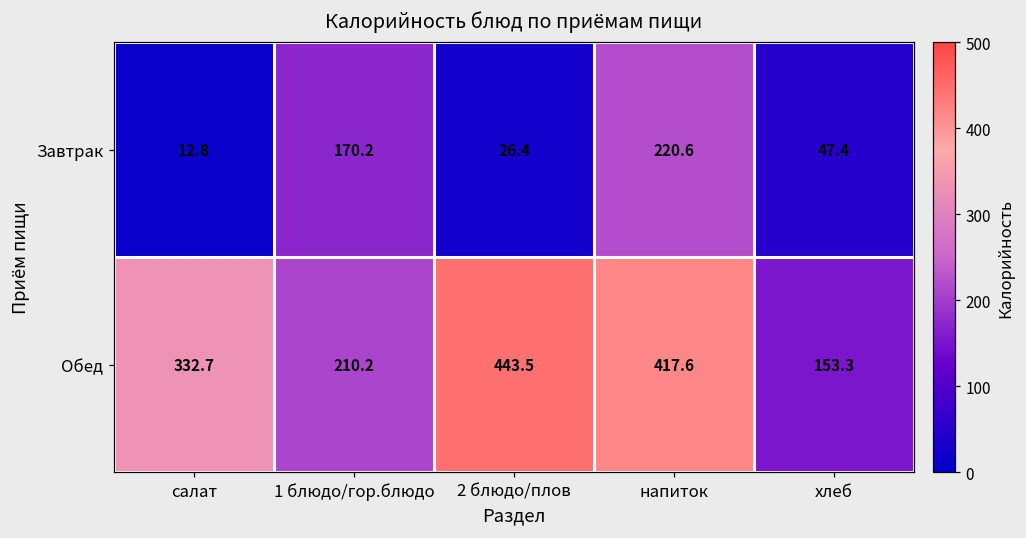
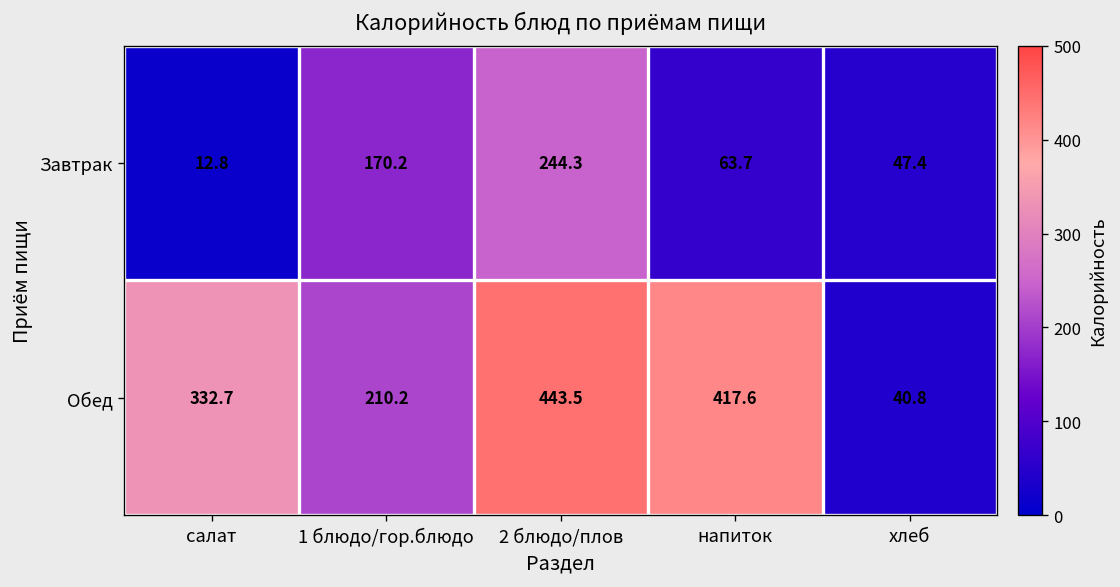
  {
    "Завтрак": {
      "салат": 12.8,
      "1 блюдо/гор.блюдо": 170.2,
-     "2 блюдо/плов": 26.4,
-     "напиток": 220.6,
+     "2 блюдо/плов": 244.3,
+     "напиток": 63.7,
      "хлеб": 47.4
    },
    "Обед": {
      "салат": 332.7,
      "1 блюдо/гор.блюдо": 210.2,
      "2 блюдо/плов": 443.5,
      "напиток": 417.6,
-     "хлеб": 153.3
+     "хлеб": 40.8
    }
  }
